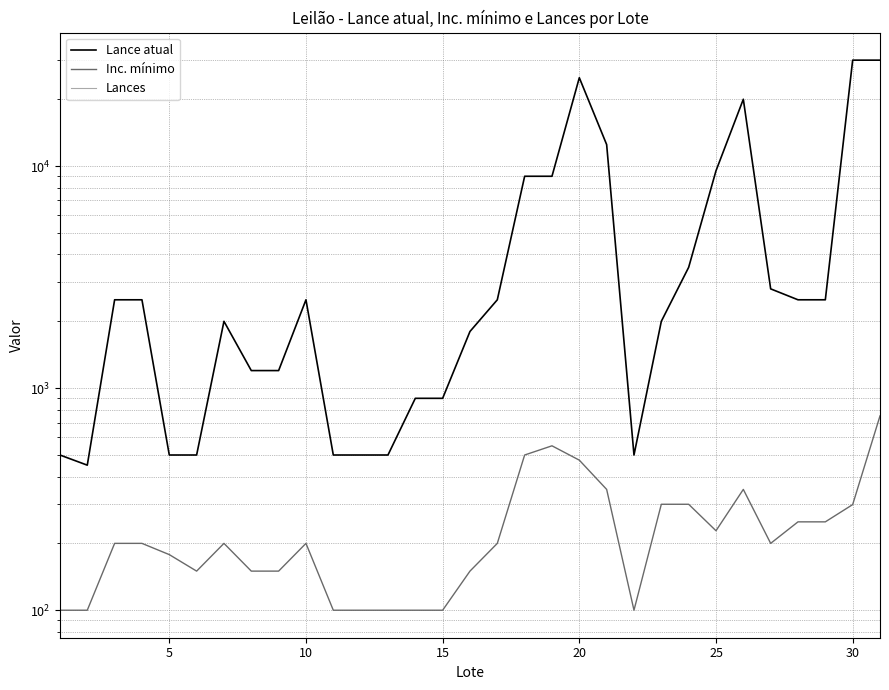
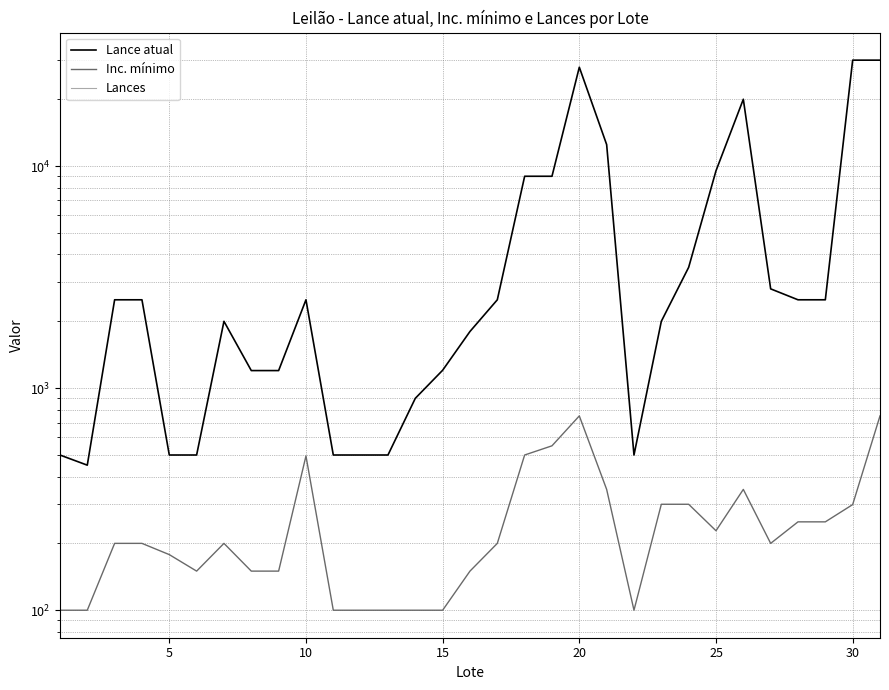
  {
    "Lance atual": {
      "5": 500,
      "10": 2500,
-     "15": 900,
-     "20": 25000,
+     "15": 1200,
+     "20": 28000,
      "25": 9500,
      "30": 30000
    },
    "Inc. mínimo": {
      "5": 180,
-     "10": 200,
+     "10": 500,
      "15": 100,
-     "20": 470,
+     "20": 750,
      "25": 230,
      "30": 300
    }
  }
